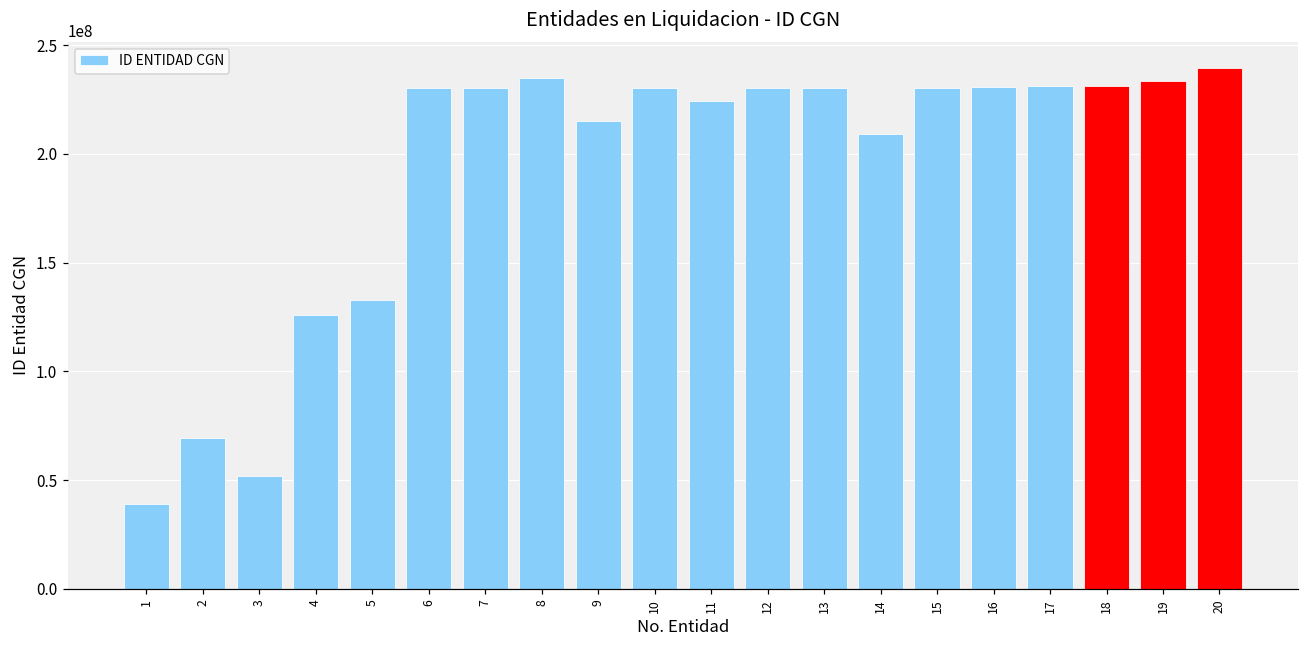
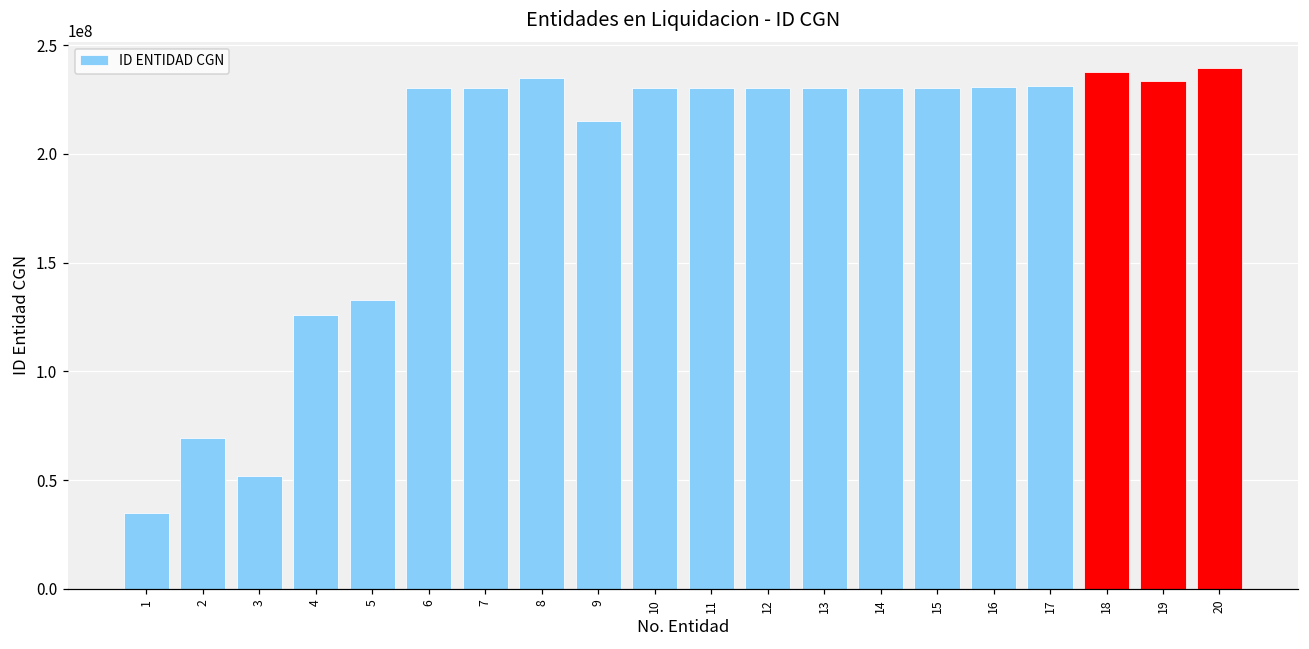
  {
-   "1": 39000000,
+   "1": 35000000,
    "2": 69000000,
    "3": 52000000,
    "4": 126000000,
    "5": 133000000,
    "6": 230000000,
    "7": 230000000,
    "8": 235000000,
    "9": 215000000,
    "10": 230000000,
-   "11": 224000000,
+   "11": 230000000,
    "12": 230000000,
    "13": 230000000,
-   "14": 209000000,
+   "14": 230000000,
    "15": 230000000,
    "16": 231000000,
    "17": 231000000,
-   "18": 231000000,
+   "18": 237000000,
    "19": 233000000,
    "20": 240000000
  }
